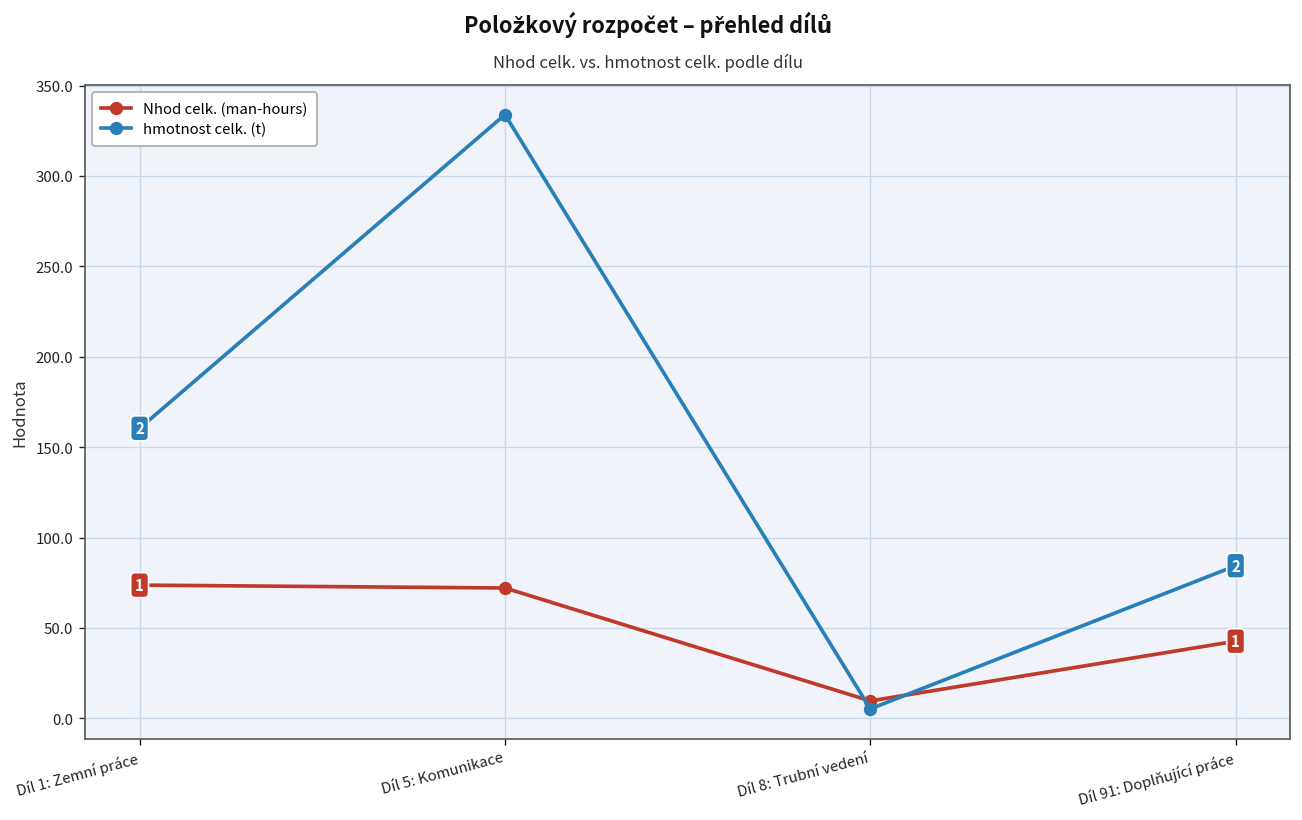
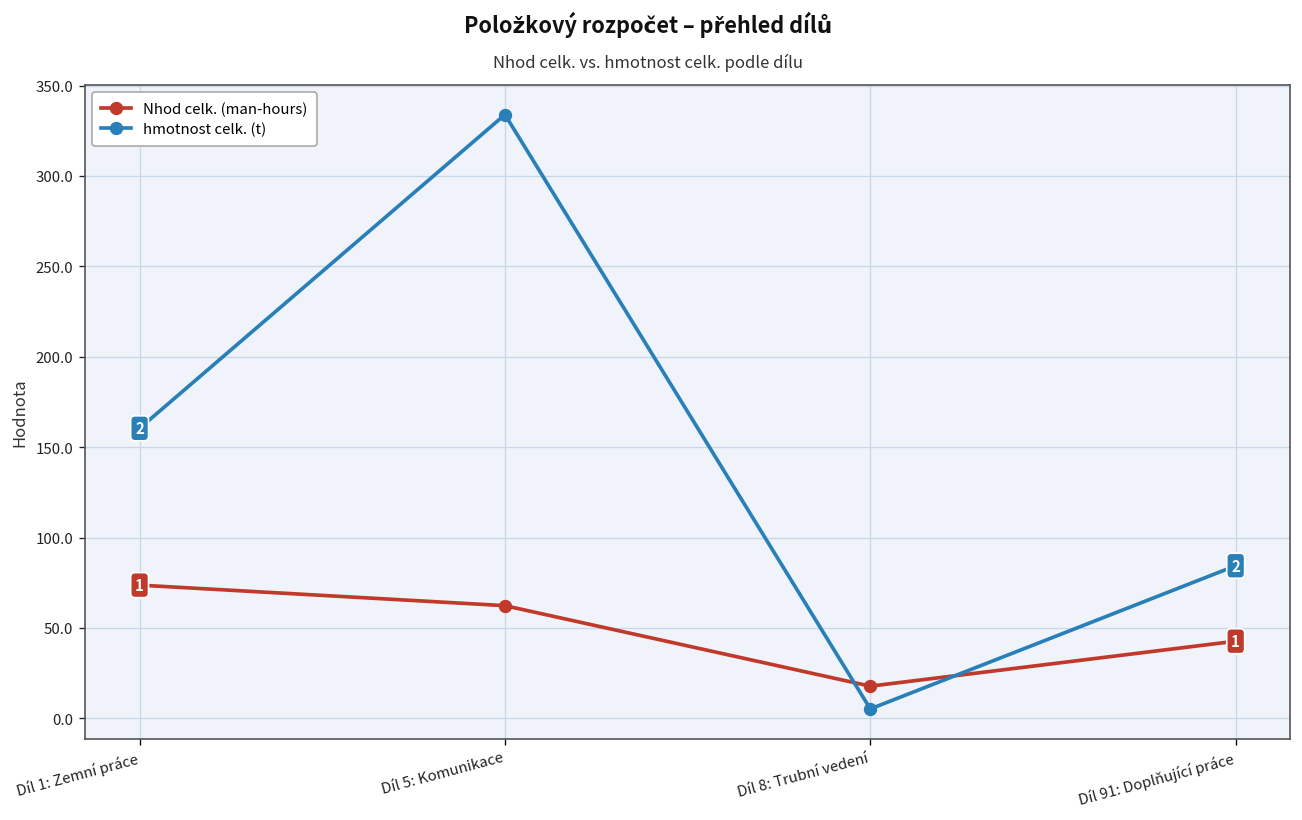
  {
    "Nhod celk. (man-hours)": {
-     "Díl 5: Komunikace": 72,
-     "Díl 8: Trubní vedení": 10
+     "Díl 5: Komunikace": 62,
+     "Díl 8: Trubní vedení": 18
    },
    "hmotnost celk. (t)": {
      "Díl 5: Komunikace": 334,
      "Díl 8: Trubní vedení": 5
    }
  }
